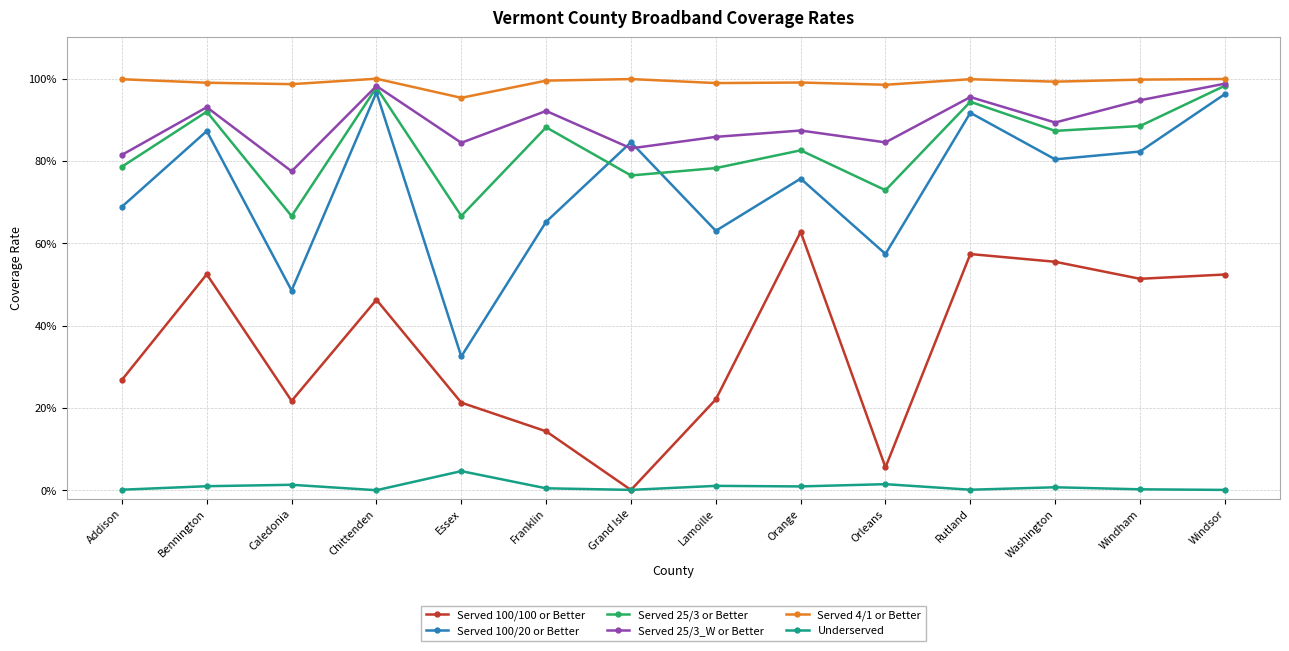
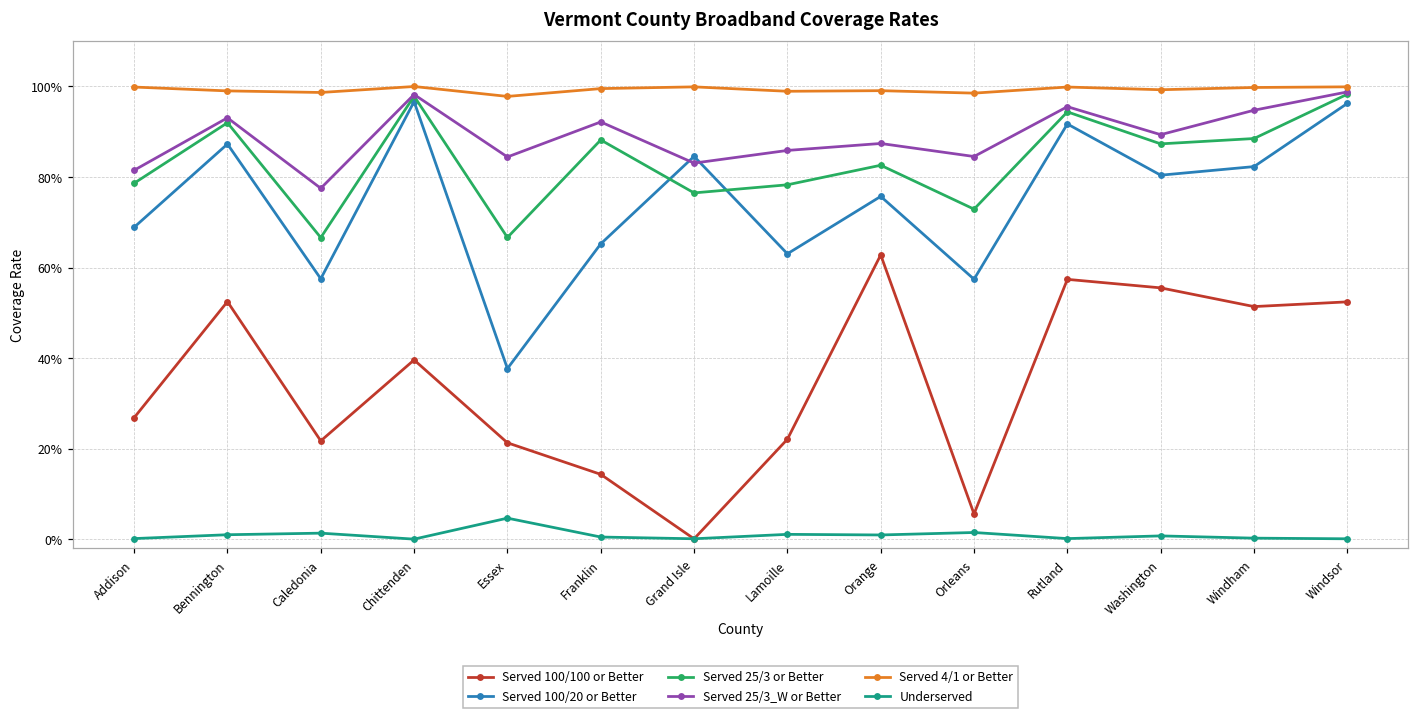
  {
    "Served 100/100 or Better": {
      "Addison": "27%",
      "Bennington": "52%",
      "Caledonia": "22%",
-     "Chittenden": "46%",
+     "Chittenden": "40%",
      "Essex": "21%",
      "Franklin": "14%",
      "Lamoille": "22%",
      "Orange": "63%",
      "Orleans": "6%",
      "Rutland": "57%",
      "Washington": "56%",
      "Windham": "51%",
      "Windsor": "52%"
    },
    "Served 100/20 or Better": {
      "Addison": "69%",
      "Bennington": "87%",
-     "Caledonia": "49%",
+     "Caledonia": "58%",
      "Chittenden": "97%",
-     "Essex": "33%",
+     "Essex": "38%",
      "Franklin": "65%",
      "Grand Isle": "85%",
      "Lamoille": "63%",
      "Orange": "76%",
      "Orleans": "57%",
      "Rutland": "92%",
      "Washington": "80%",
      "Windham": "82%",
      "Windsor": "96%"
    },
    "Served 25/3_W or Better": {
      "Addison": "81%",
      "Bennington": "93%",
      "Caledonia": "77%",
      "Essex": "84%",
      "Franklin": "92%",
      "Grand Isle": "83%",
      "Lamoille": "86%",
      "Orange": "87%",
      "Orleans": "85%",
      "Rutland": "96%",
      "Washington": "89%",
      "Windham": "95%"
    },
    "Served 4/1 or Better": {
      "Addison": "100%",
      "Bennington": "99%",
      "Caledonia": "99%",
      "Chittenden": "100%",
-     "Essex": "95%",
+     "Essex": "98%",
      "Franklin": "100%",
      "Grand Isle": "100%",
      "Lamoille": "99%",
      "Orange": "99%",
      "Orleans": "99%",
      "Rutland": "100%",
      "Washington": "99%",
      "Windham": "100%",
      "Windsor": "100%"
    }
  }
